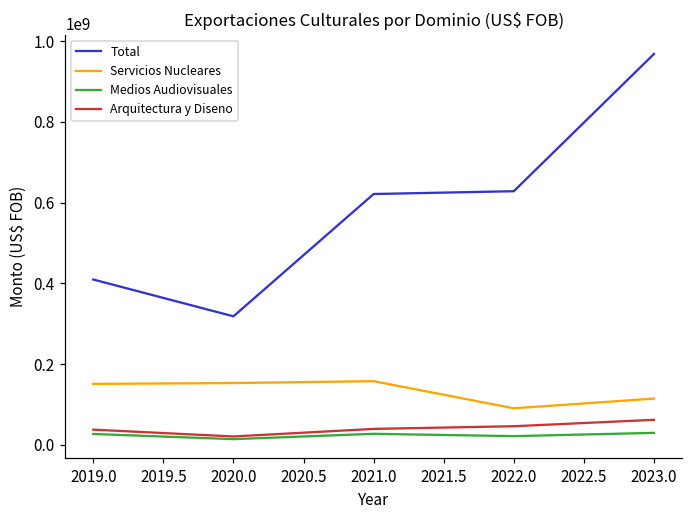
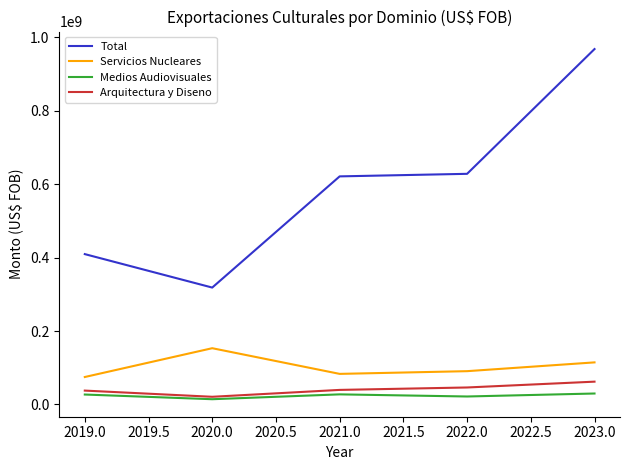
  {
    "Total": {
      "2019.0": 410000000,
      "2020.0": 320000000,
      "2021.0": 620000000,
      "2022.0": 630000000,
      "2023.0": 970000000
    },
    "Servicios Nucleares": {
-     "2019.0": 150000000,
+     "2019.0": 70000000,
      "2020.0": 150000000,
-     "2021.0": 160000000,
+     "2021.0": 80000000,
      "2022.0": 90000000,
      "2023.0": 110000000
    },
    "Medios Audiovisuales": {
      "2019.0": 30000000,
      "2021.0": 30000000,
      "2022.0": 20000000,
      "2023.0": 30000000
    },
    "Arquitectura y Diseno": {
      "2019.0": 40000000,
      "2021.0": 40000000,
      "2022.0": 50000000,
      "2023.0": 60000000
    }
  }
